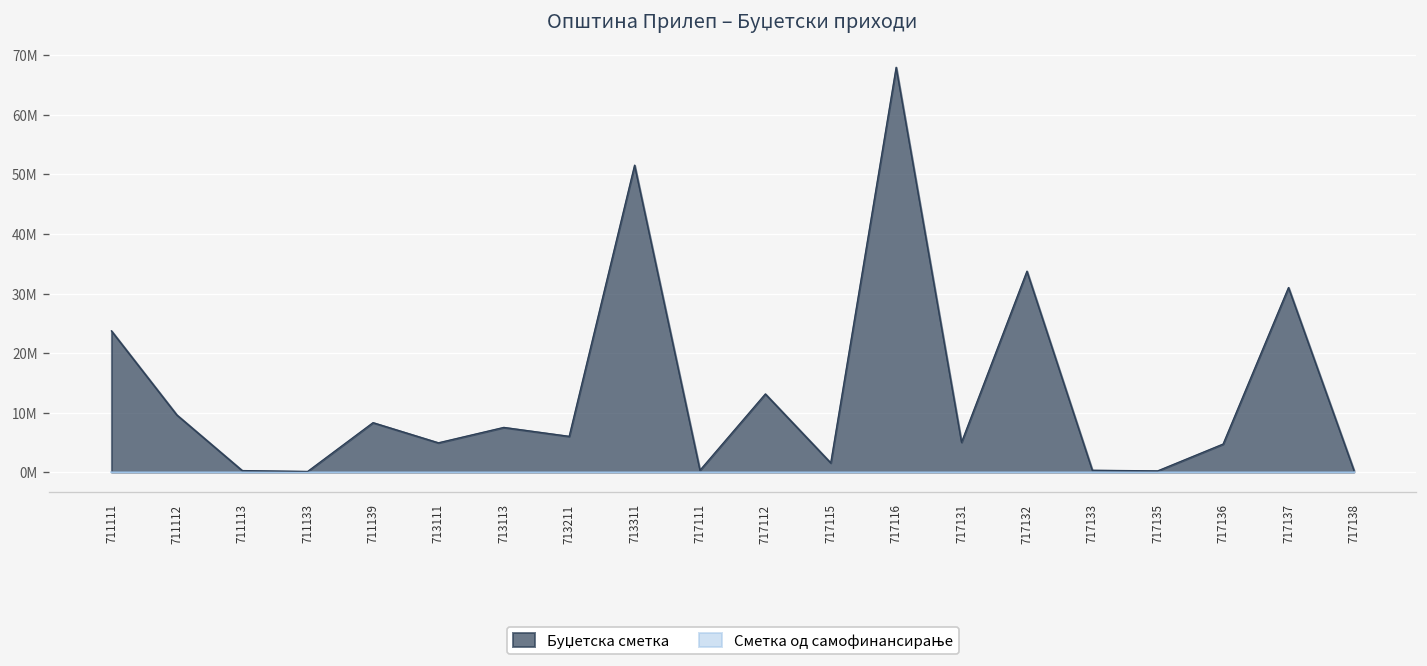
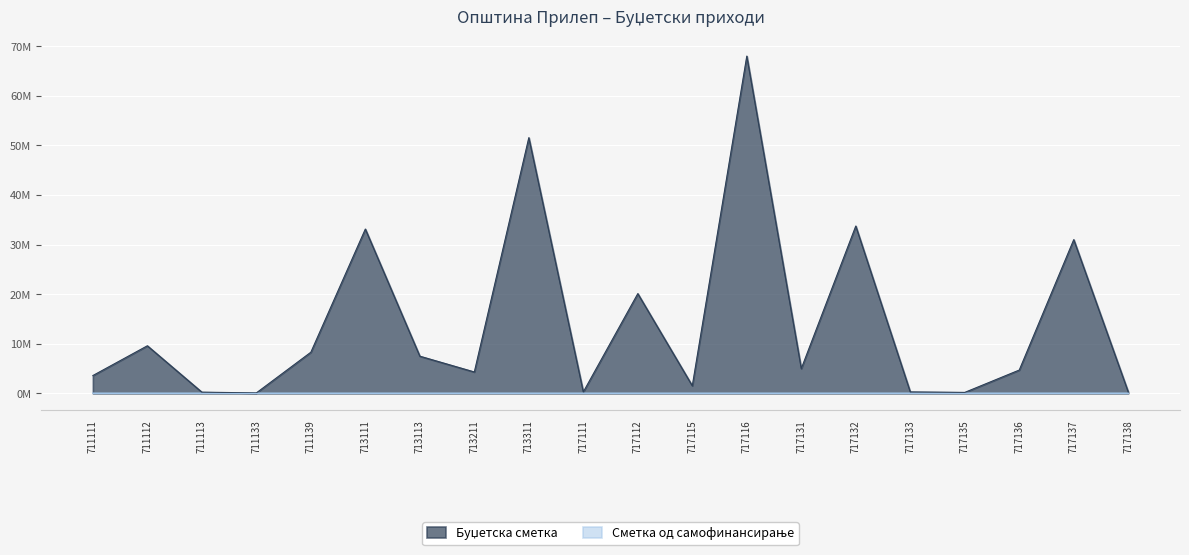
  {
    "Буџетска сметка": {
-     "711111": 24000000,
+     "711111": 4000000,
      "711112": 10000000,
      "711139": 8000000,
-     "713111": 5000000,
+     "713111": 33000000,
      "713113": 8000000,
-     "713211": 6000000,
+     "713211": 4000000,
      "713311": 52000000,
-     "717112": 13000000,
+     "717112": 20000000,
      "717115": 2000000,
      "717116": 68000000,
      "717131": 5000000,
      "717132": 34000000,
      "717136": 5000000,
      "717137": 31000000
    },
    "Сметка од самофинансирање": {
      "711111": 0,
      "711112": 0,
      "711139": 0,
      "713111": 0,
      "713113": 0,
      "713211": 0,
      "713311": 0,
      "717112": 0,
      "717115": 0,
      "717116": 0,
      "717131": 0,
      "717132": 0,
      "717136": 0,
      "717137": 0
    }
  }
